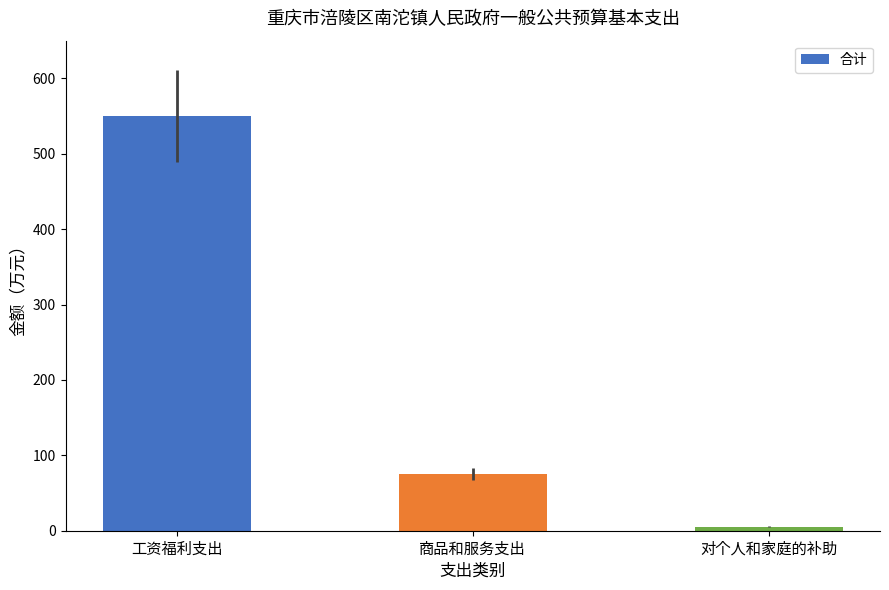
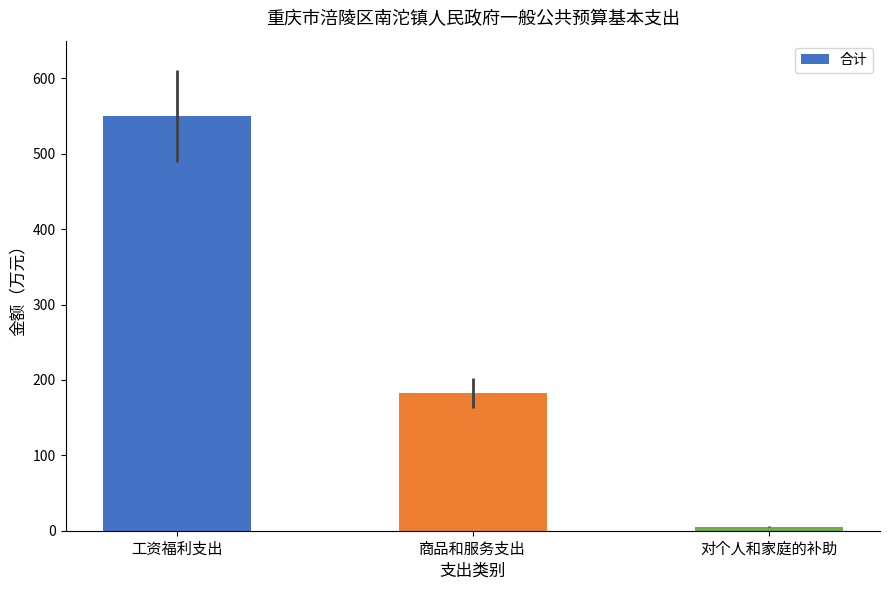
  {
    "工资福利支出": 550,
-   "商品和服务支出": 80,
+   "商品和服务支出": 180,
    "对个人和家庭的补助": 10
  }
